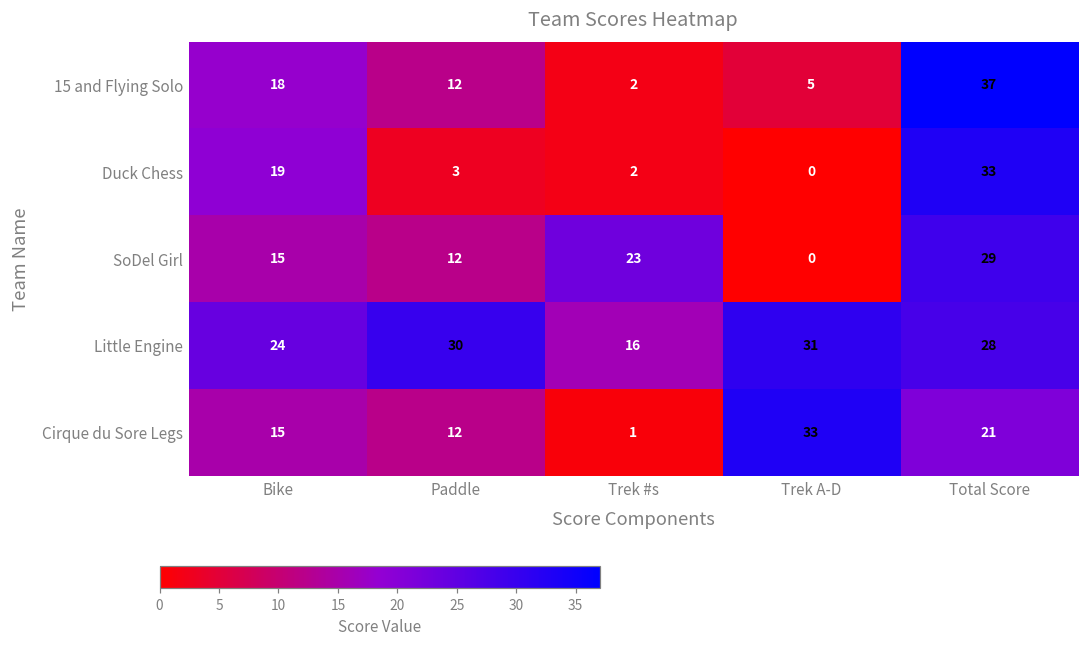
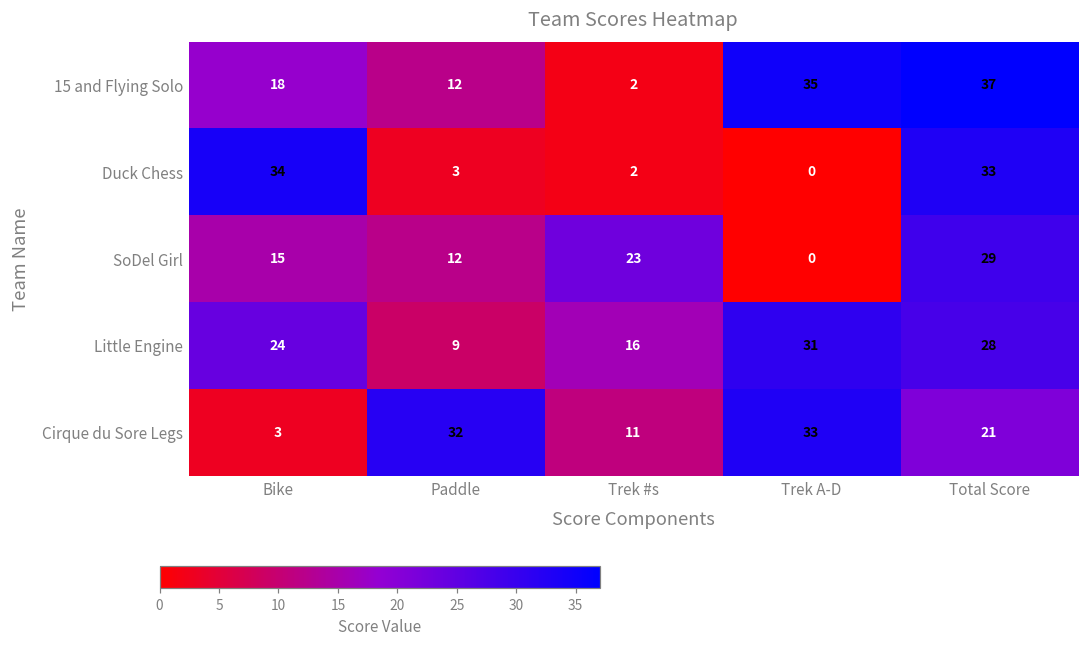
  {
    "15 and Flying Solo": {
      "Bike": 18,
      "Paddle": 12,
      "Trek #s": 2,
-     "Trek A-D": 5,
+     "Trek A-D": 35,
      "Total Score": 37
    },
    "Duck Chess": {
-     "Bike": 19,
+     "Bike": 34,
      "Paddle": 3,
      "Trek #s": 2,
      "Trek A-D": 0,
      "Total Score": 33
    },
    "SoDel Girl": {
      "Bike": 15,
      "Paddle": 12,
      "Trek #s": 23,
      "Trek A-D": 0,
      "Total Score": 29
    },
    "Little Engine": {
      "Bike": 24,
-     "Paddle": 30,
+     "Paddle": 9,
      "Trek #s": 16,
      "Trek A-D": 31,
      "Total Score": 28
    },
    "Cirque du Sore Legs": {
-     "Bike": 15,
-     "Paddle": 12,
-     "Trek #s": 1,
+     "Bike": 3,
+     "Paddle": 32,
+     "Trek #s": 11,
      "Trek A-D": 33,
      "Total Score": 21
    }
  }
